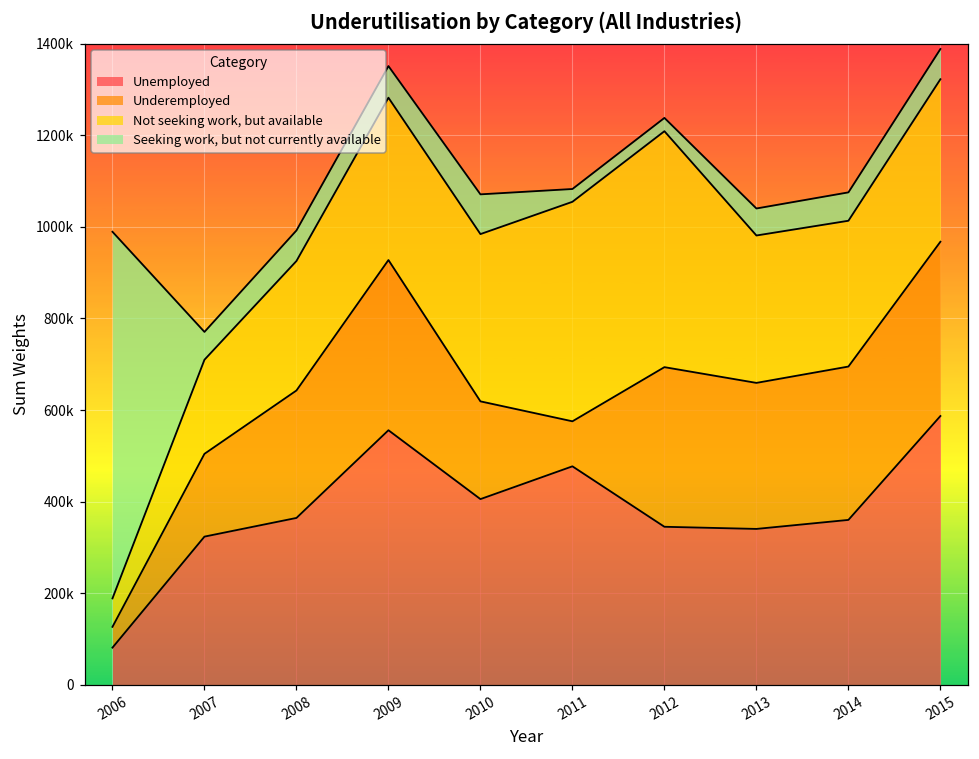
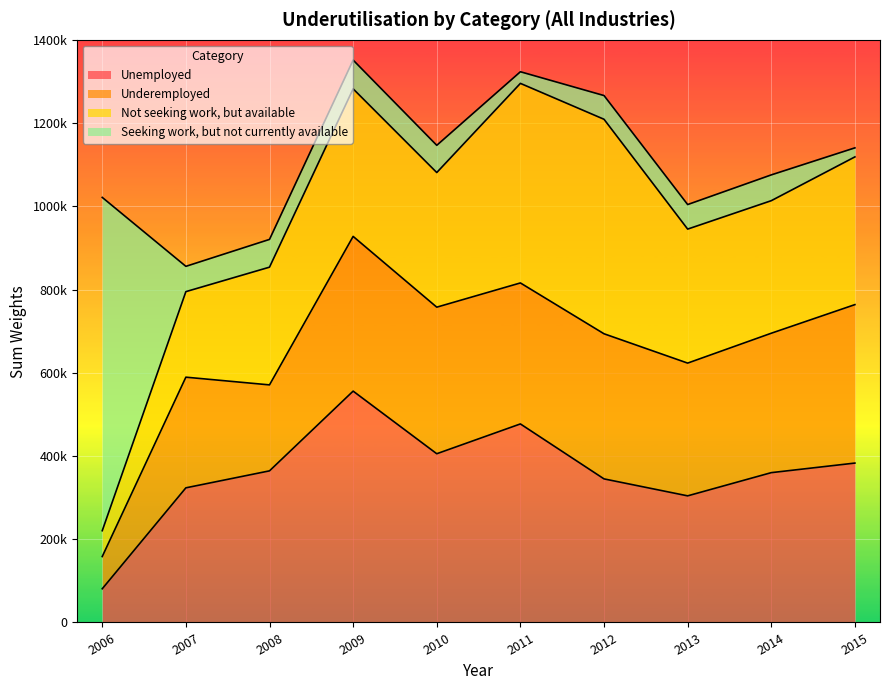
  {
    "Unemployed": {
      "2006": 80000,
      "2007": 320000,
      "2008": 360000,
      "2009": 560000,
      "2010": 410000,
      "2011": 480000,
      "2012": 350000,
-     "2013": 340000,
+     "2013": 300000,
      "2014": 360000,
-     "2015": 590000
+     "2015": 380000
    },
    "Underemployed": {
-     "2006": 50000,
-     "2007": 180000,
-     "2008": 280000,
+     "2006": 80000,
+     "2007": 270000,
+     "2008": 210000,
      "2009": 370000,
-     "2010": 210000,
-     "2011": 100000,
+     "2010": 350000,
+     "2011": 340000,
      "2012": 350000,
      "2013": 320000,
      "2014": 340000,
      "2015": 380000
    },
    "Not seeking work, but available": {
      "2006": 60000,
      "2007": 210000,
      "2008": 280000,
      "2009": 350000,
-     "2010": 370000,
+     "2010": 320000,
      "2011": 480000,
      "2012": 520000,
      "2013": 320000,
      "2014": 320000,
      "2015": 360000
    },
    "Seeking work, but not currently available": {
      "2006": 800000,
      "2007": 60000,
      "2008": 70000,
      "2009": 70000,
-     "2010": 90000,
+     "2010": 70000,
      "2011": 30000,
-     "2012": 30000,
+     "2012": 60000,
      "2013": 60000,
      "2014": 60000,
-     "2015": 70000
+     "2015": 20000
    }
  }
